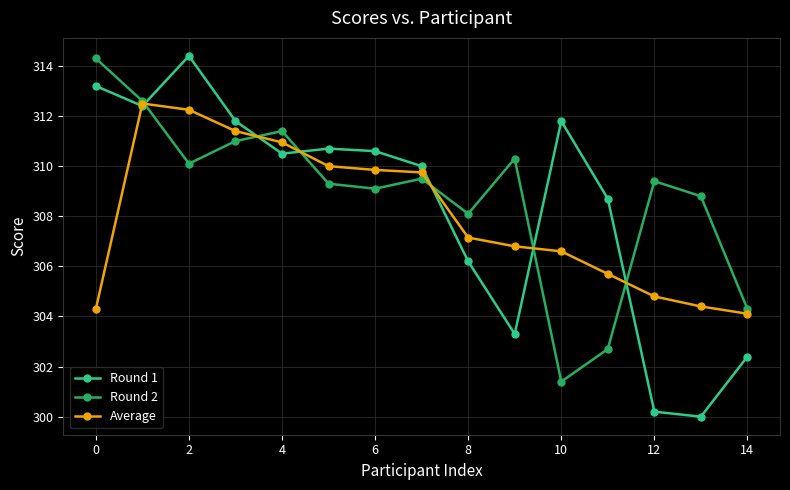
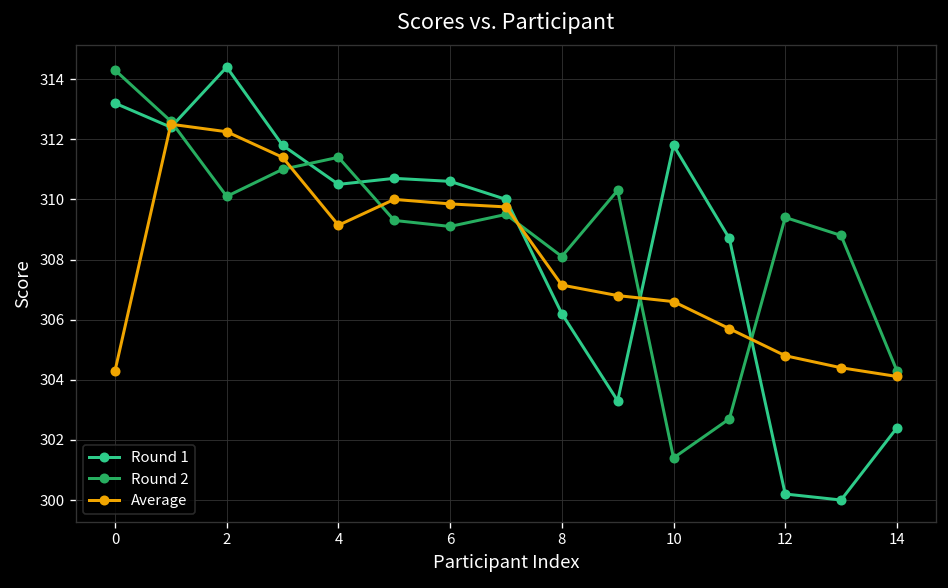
  {
    "Average": {
      "0": 304.3,
      "2": 312.3,
-     "4": 311.0,
+     "4": 309.1,
      "6": 309.9,
      "8": 307.2,
      "10": 306.6,
      "12": 304.8,
      "14": 304.1
    }
  }
